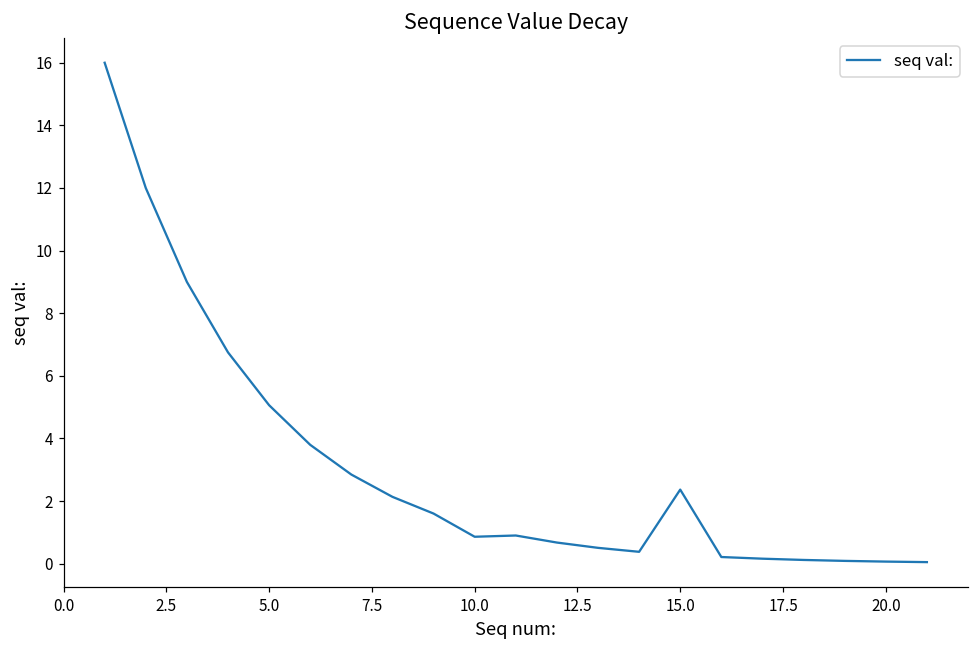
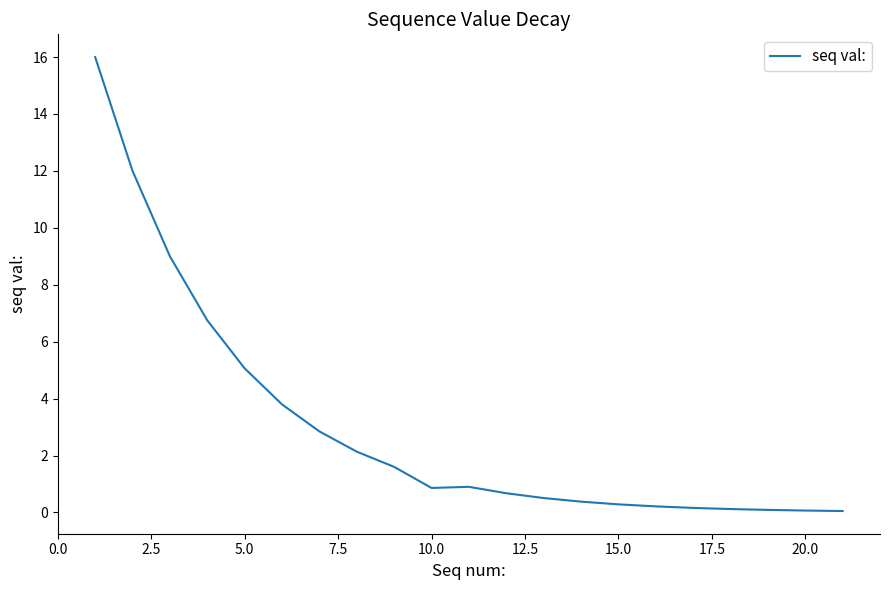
  {
    "5.0": 5.1,
    "10.0": 0.9,
-   "15.0": 2.4,
+   "15.0": 0.3,
    "20.0": 0.1
  }
